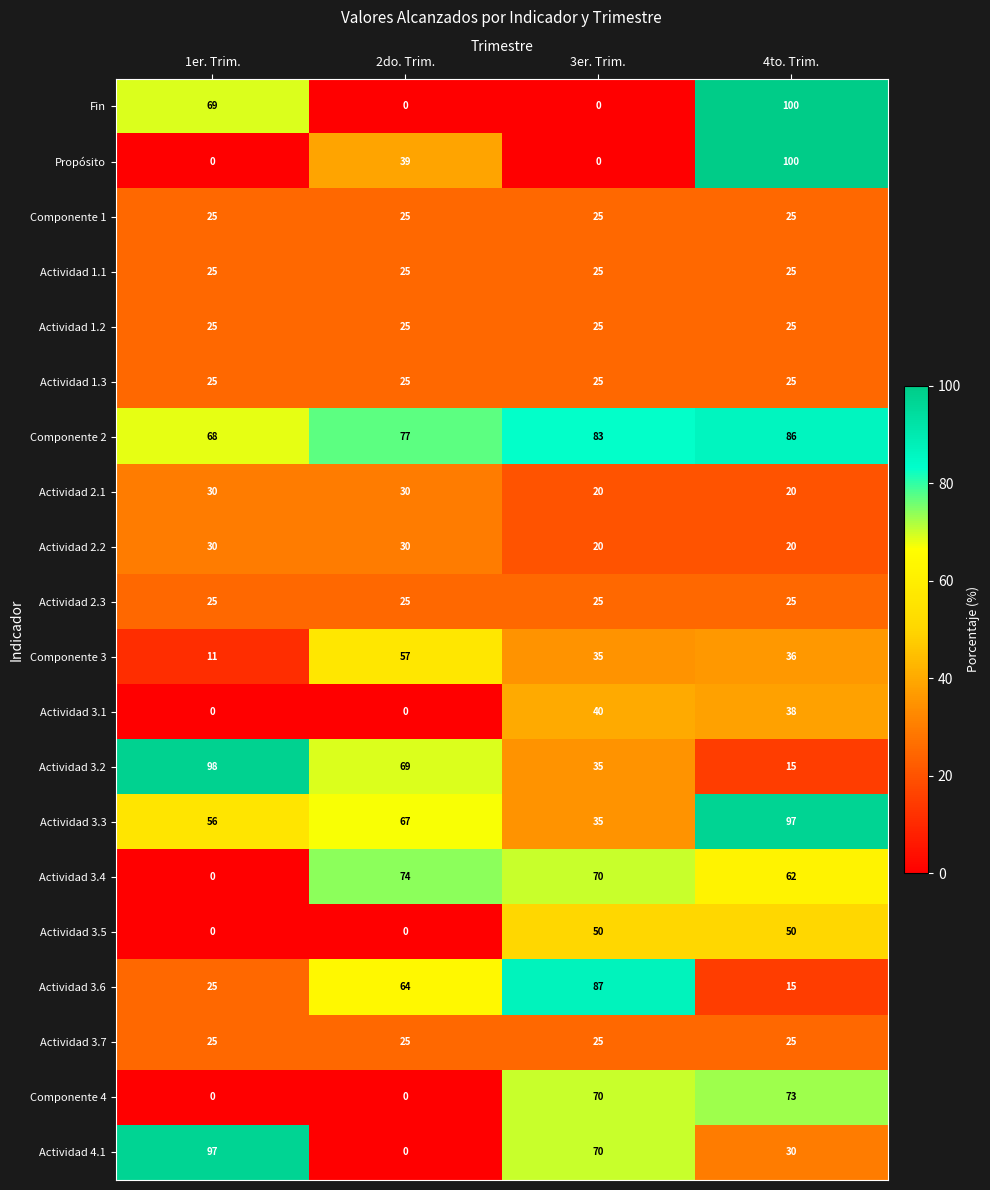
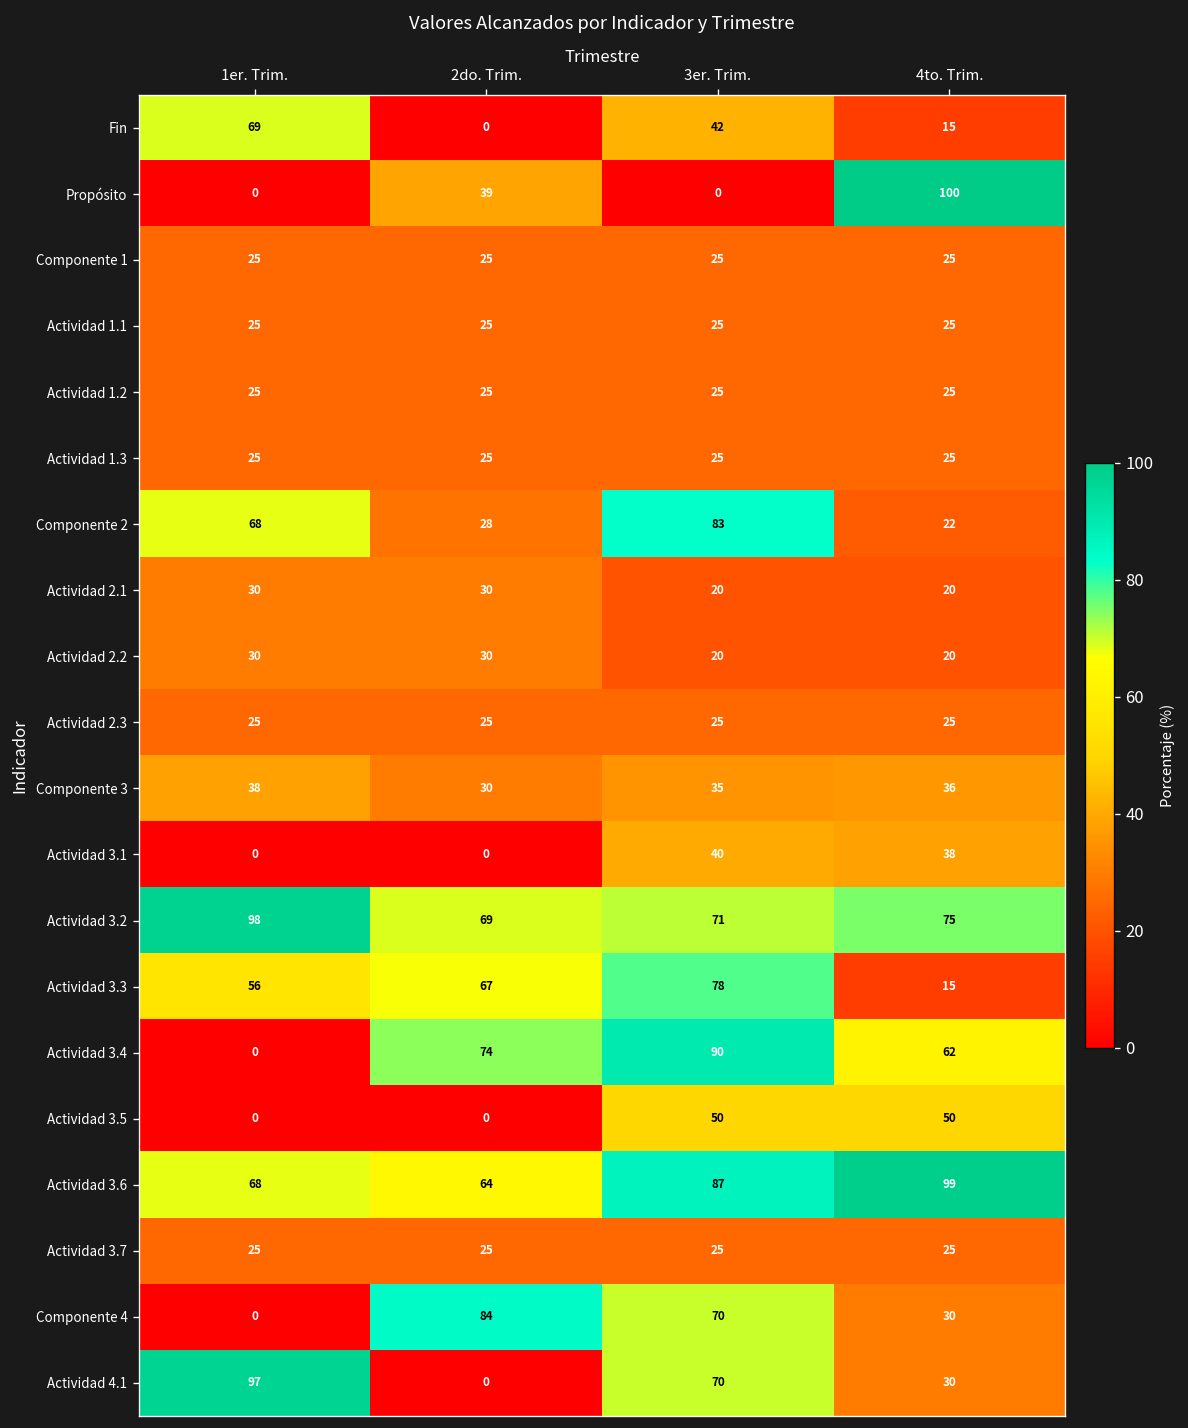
  {
    "Fin": {
      "1er. Trim.": 69,
      "2do. Trim.": 0,
-     "3er. Trim.": 0,
-     "4to. Trim.": 100
+     "3er. Trim.": 42,
+     "4to. Trim.": 15
    },
    "Propósito": {
      "1er. Trim.": 0,
      "2do. Trim.": 39,
      "3er. Trim.": 0,
      "4to. Trim.": 100
    },
    "Componente 1": {
      "1er. Trim.": 25,
      "2do. Trim.": 25,
      "3er. Trim.": 25,
      "4to. Trim.": 25
    },
    "Actividad 1.1": {
      "1er. Trim.": 25,
      "2do. Trim.": 25,
      "3er. Trim.": 25,
      "4to. Trim.": 25
    },
    "Actividad 1.2": {
      "1er. Trim.": 25,
      "2do. Trim.": 25,
      "3er. Trim.": 25,
      "4to. Trim.": 25
    },
    "Actividad 1.3": {
      "1er. Trim.": 25,
      "2do. Trim.": 25,
      "3er. Trim.": 25,
      "4to. Trim.": 25
    },
    "Componente 2": {
      "1er. Trim.": 68,
-     "2do. Trim.": 77,
+     "2do. Trim.": 28,
      "3er. Trim.": 83,
-     "4to. Trim.": 86
+     "4to. Trim.": 22
    },
    "Actividad 2.1": {
      "1er. Trim.": 30,
      "2do. Trim.": 30,
      "3er. Trim.": 20,
      "4to. Trim.": 20
    },
    "Actividad 2.2": {
      "1er. Trim.": 30,
      "2do. Trim.": 30,
      "3er. Trim.": 20,
      "4to. Trim.": 20
    },
    "Actividad 2.3": {
      "1er. Trim.": 25,
      "2do. Trim.": 25,
      "3er. Trim.": 25,
      "4to. Trim.": 25
    },
    "Componente 3": {
-     "1er. Trim.": 11,
-     "2do. Trim.": 57,
+     "1er. Trim.": 38,
+     "2do. Trim.": 30,
      "3er. Trim.": 35,
      "4to. Trim.": 36
    },
    "Actividad 3.1": {
      "1er. Trim.": 0,
      "2do. Trim.": 0,
      "3er. Trim.": 40,
      "4to. Trim.": 38
    },
    "Actividad 3.2": {
      "1er. Trim.": 98,
      "2do. Trim.": 69,
-     "3er. Trim.": 35,
-     "4to. Trim.": 15
+     "3er. Trim.": 71,
+     "4to. Trim.": 75
    },
    "Actividad 3.3": {
      "1er. Trim.": 56,
      "2do. Trim.": 67,
-     "3er. Trim.": 35,
-     "4to. Trim.": 97
+     "3er. Trim.": 78,
+     "4to. Trim.": 15
    },
    "Actividad 3.4": {
      "1er. Trim.": 0,
      "2do. Trim.": 74,
-     "3er. Trim.": 70,
+     "3er. Trim.": 90,
      "4to. Trim.": 62
    },
    "Actividad 3.5": {
      "1er. Trim.": 0,
      "2do. Trim.": 0,
      "3er. Trim.": 50,
      "4to. Trim.": 50
    },
    "Actividad 3.6": {
-     "1er. Trim.": 25,
+     "1er. Trim.": 68,
      "2do. Trim.": 64,
      "3er. Trim.": 87,
-     "4to. Trim.": 15
+     "4to. Trim.": 99
    },
    "Actividad 3.7": {
      "1er. Trim.": 25,
      "2do. Trim.": 25,
      "3er. Trim.": 25,
      "4to. Trim.": 25
    },
    "Componente 4": {
      "1er. Trim.": 0,
-     "2do. Trim.": 0,
+     "2do. Trim.": 84,
      "3er. Trim.": 70,
-     "4to. Trim.": 73
+     "4to. Trim.": 30
    },
    "Actividad 4.1": {
      "1er. Trim.": 97,
      "2do. Trim.": 0,
      "3er. Trim.": 70,
      "4to. Trim.": 30
    }
  }
